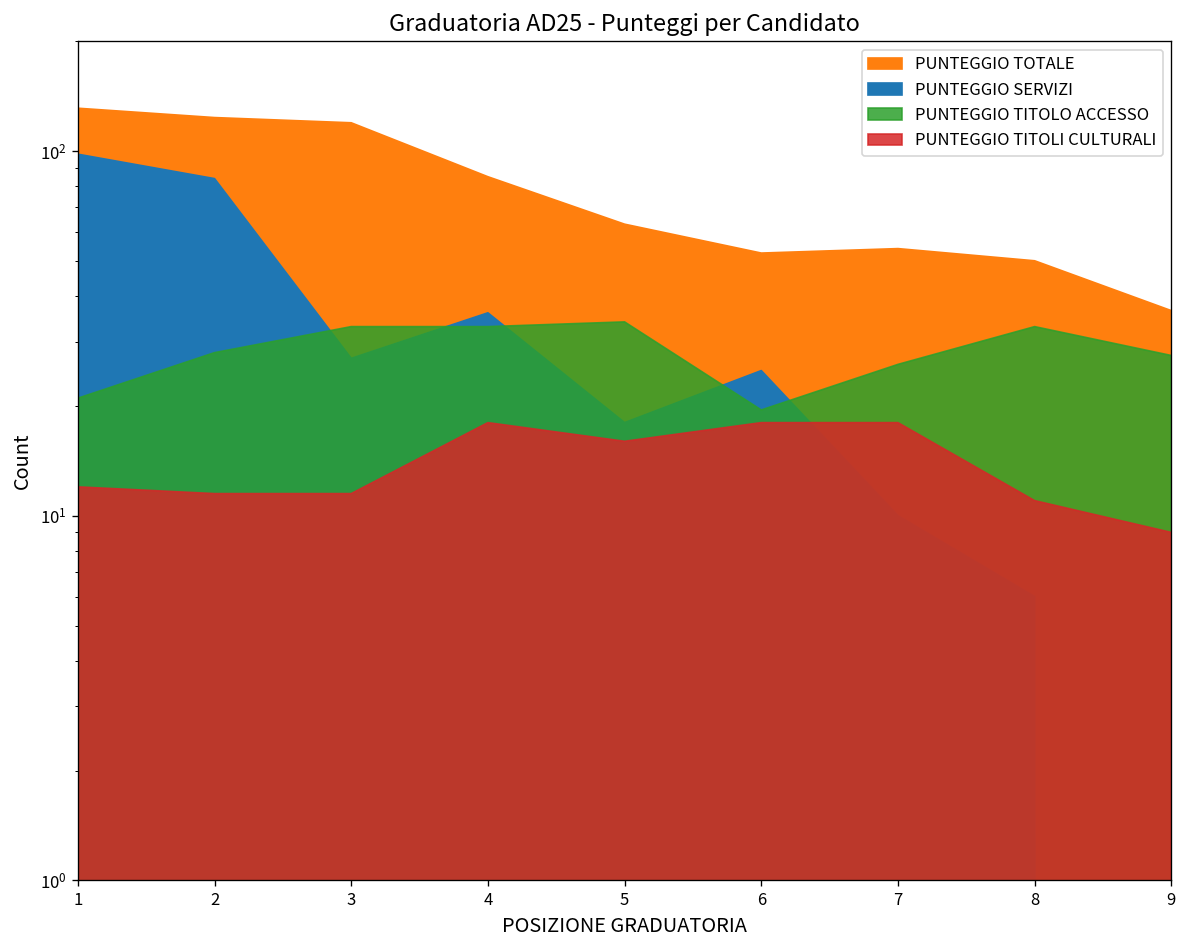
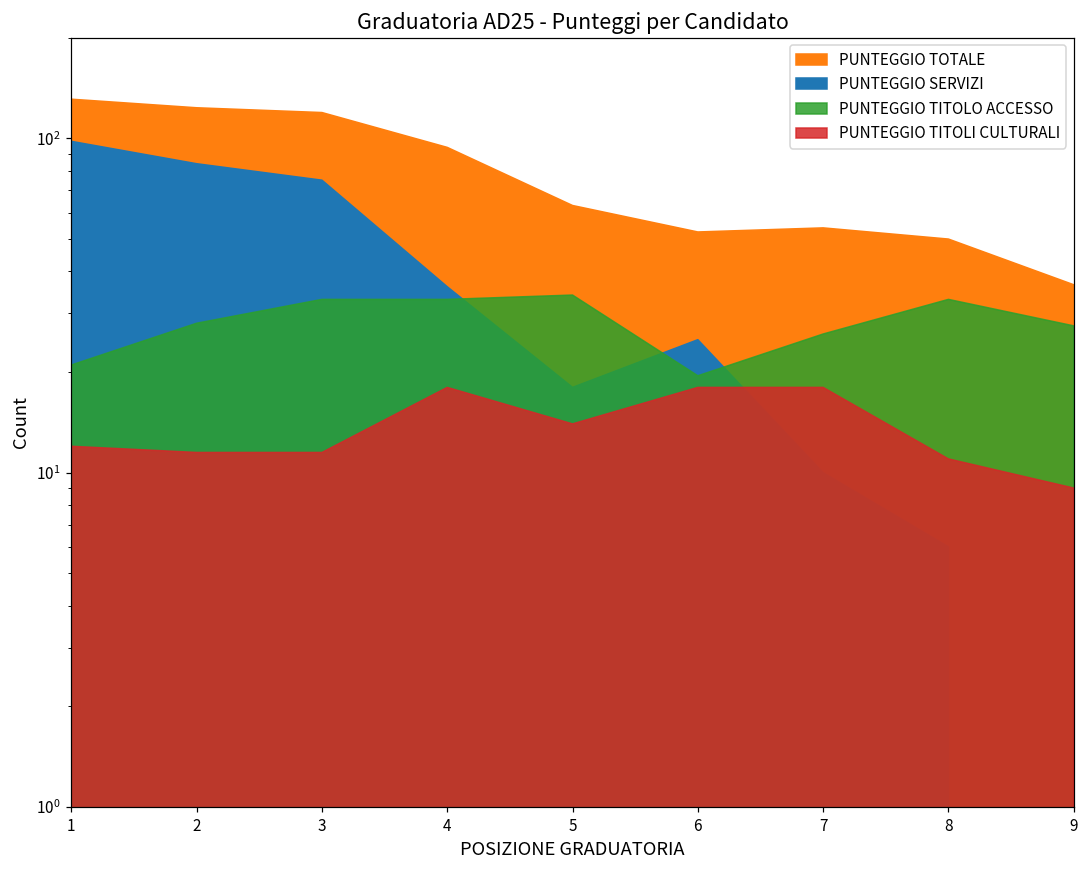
  {
    "PUNTEGGIO TOTALE": {
      "1": 131,
      "2": 124,
      "3": 120,
-     "4": 85,
+     "4": 94,
      "5": 63,
      "6": 53,
      "7": 54,
      "8": 50,
      "9": 37
    },
    "PUNTEGGIO SERVIZI": {
      "1": 98,
      "2": 84,
-     "3": 27,
+     "3": 75,
      "4": 36,
      "5": 18,
      "6": 25,
      "7": 10,
      "8": 6
    },
    "PUNTEGGIO TITOLO ACCESSO": {
      "1": 21,
      "2": 28,
      "3": 33,
      "4": 33,
      "5": 34,
      "6": 20,
      "7": 26,
      "8": 33,
      "9": 28
    },
    "PUNTEGGIO TITOLI CULTURALI": {
      "1": 12,
      "2": 11.5,
      "3": 11.5,
      "4": 18,
-     "5": 16,
+     "5": 14,
      "6": 18,
      "7": 18,
      "8": 11,
      "9": 9
    }
  }
